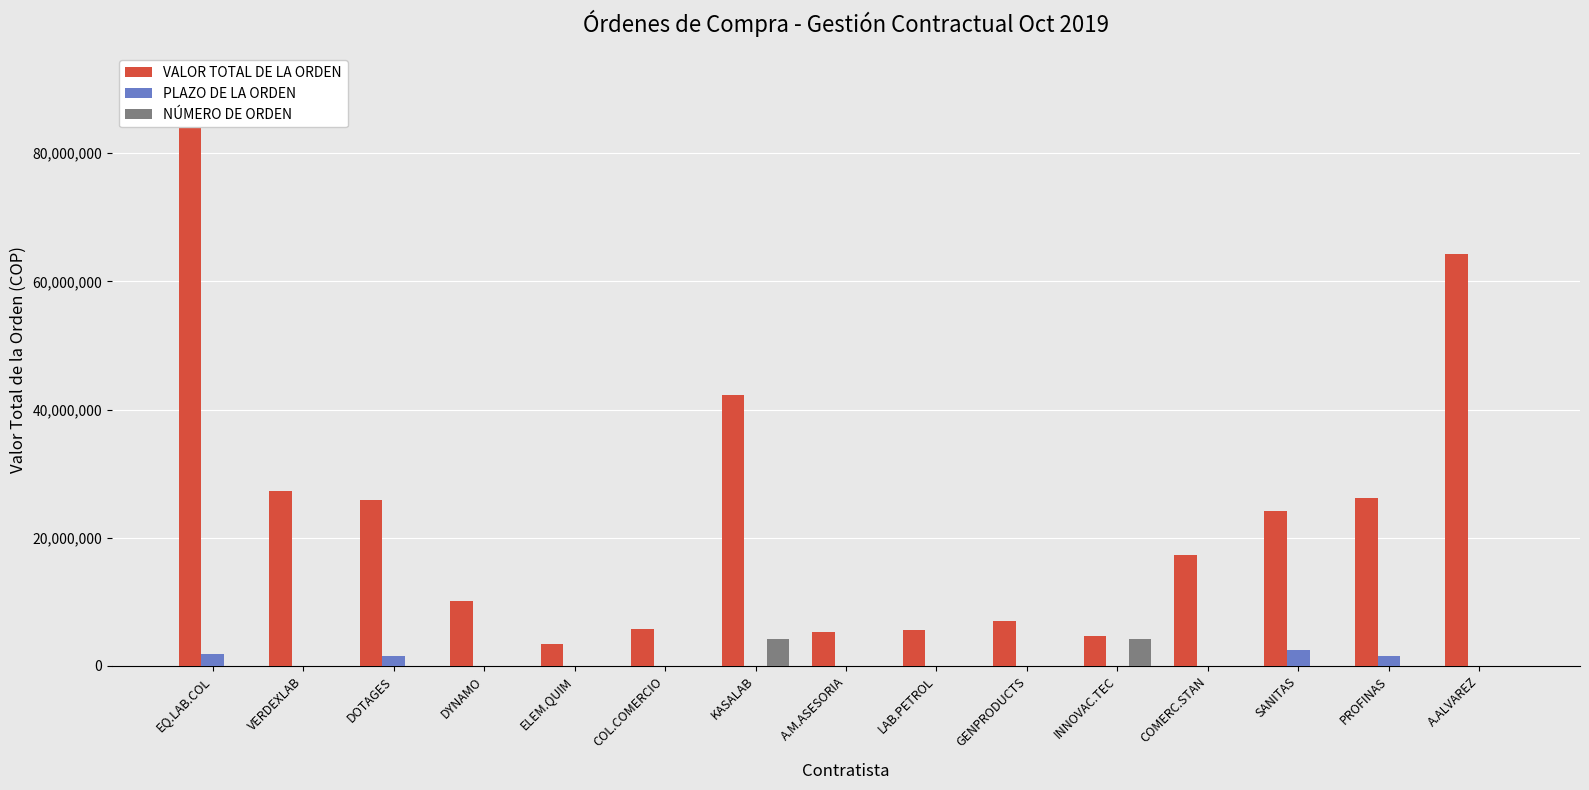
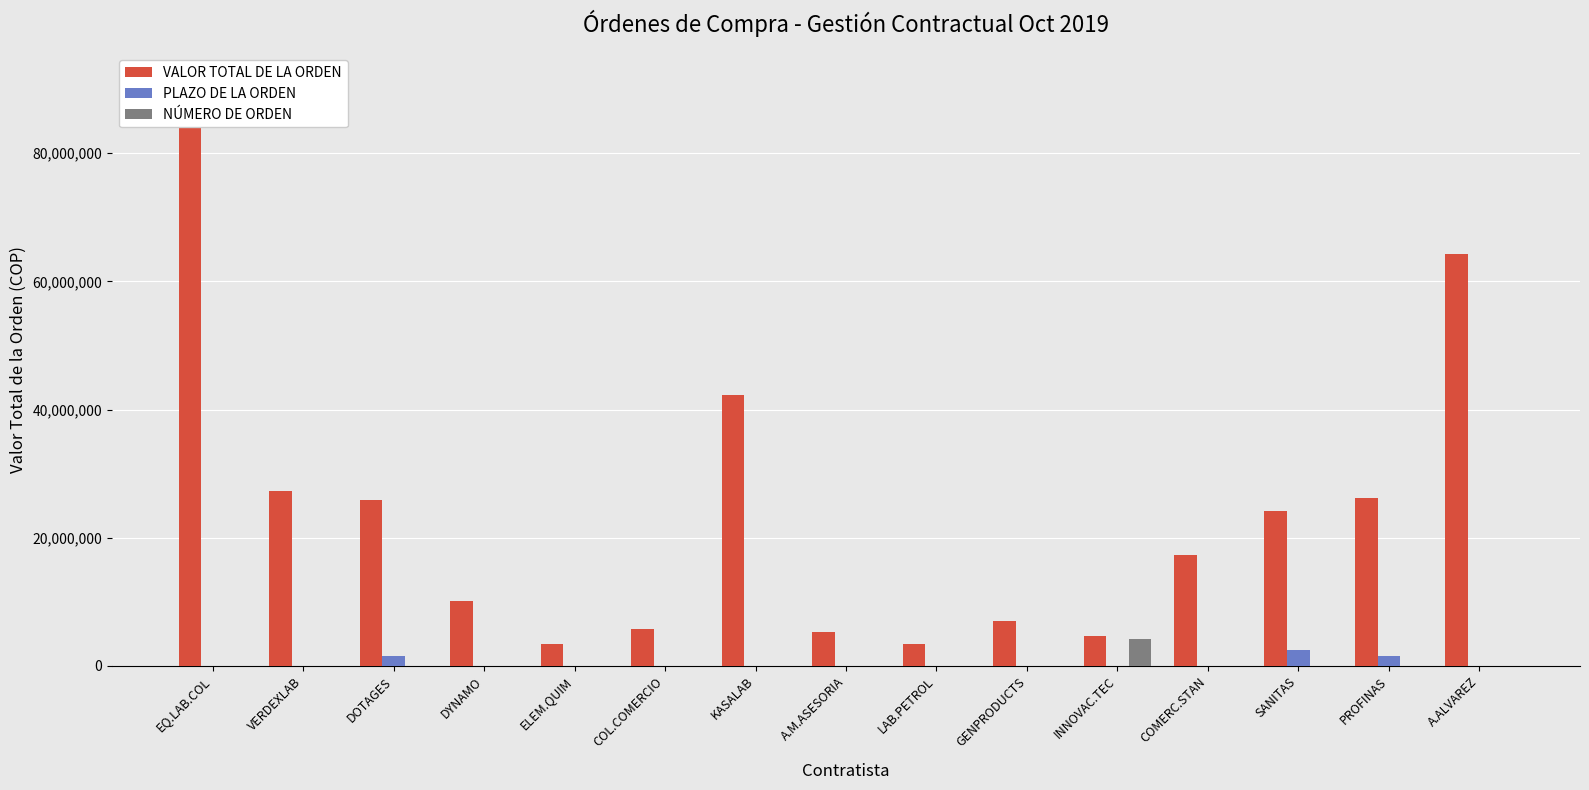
  {
    "VALOR TOTAL DE LA ORDEN": {
      "VERDEXLAB": "27,000,000",
      "DOTAGES": "26,000,000",
      "DYNAMO": "10,000,000",
      "ELEM.QUIM": "3,000,000",
      "COL.COMERCIO": "6,000,000",
      "KASALAB": "42,000,000",
      "A.M.ASESORIA": "5,000,000",
-     "LAB.PETROL": "6,000,000",
+     "LAB.PETROL": "3,000,000",
      "GENPRODUCTS": "7,000,000",
      "INNOVAC.TEC": "5,000,000",
      "COMERC.STAN": "17,000,000",
      "SANITAS": "24,000,000",
      "PROFINAS": "26,000,000",
      "A.ALVAREZ": "64,000,000"
    },
    "PLAZO DE LA ORDEN": {
-     "EQ.LAB.COL": "2,000,000",
+     "EQ.LAB.COL": "0",
      "DOTAGES": "2,000,000",
      "SANITAS": "3,000,000",
      "PROFINAS": "2,000,000"
    },
    "NÚMERO DE ORDEN": {
-     "KASALAB": "4,000,000",
+     "KASALAB": "0",
      "INNOVAC.TEC": "4,000,000"
    }
  }
